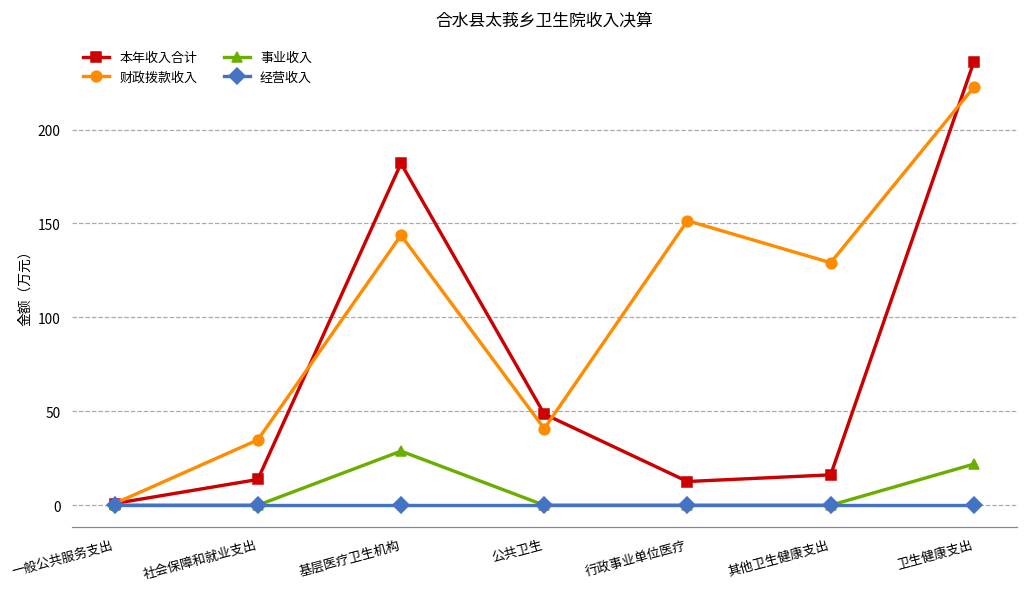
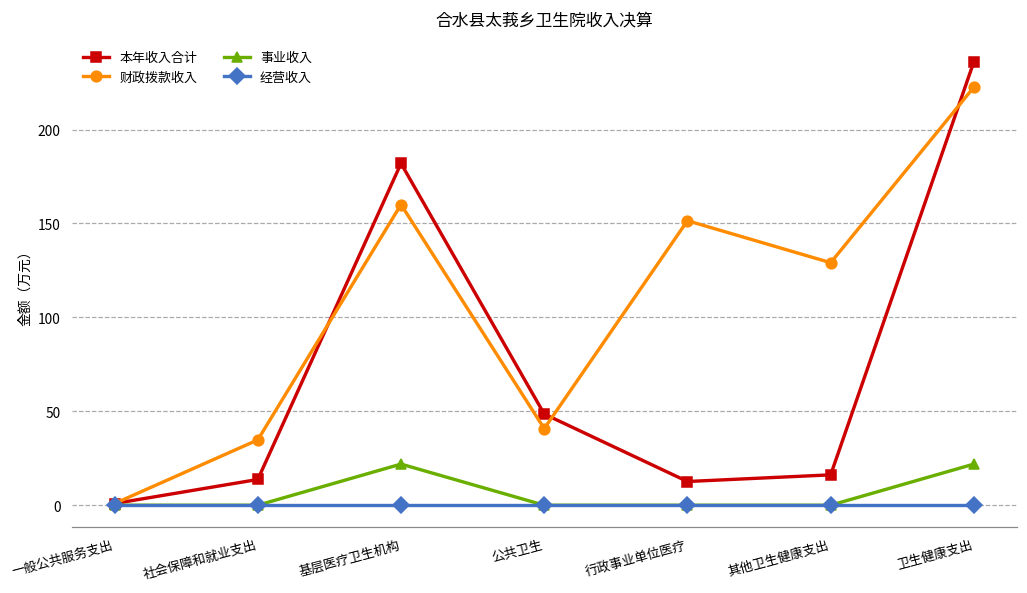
  {
    "本年收入合计": {
      "社会保障和就业支出": 14,
      "基层医疗卫生机构": 182,
      "公共卫生": 49,
      "行政事业单位医疗": 13,
      "其他卫生健康支出": 16,
      "卫生健康支出": 236
    },
    "财政拨款收入": {
      "社会保障和就业支出": 35,
-     "基层医疗卫生机构": 144,
+     "基层医疗卫生机构": 160,
      "公共卫生": 41,
      "行政事业单位医疗": 151,
      "其他卫生健康支出": 129,
      "卫生健康支出": 223
    },
    "事业收入": {
-     "基层医疗卫生机构": 29,
+     "基层医疗卫生机构": 22,
      "卫生健康支出": 22
    },
    "经营收入": {
      "基层医疗卫生机构": 0,
      "卫生健康支出": 0
    }
  }
